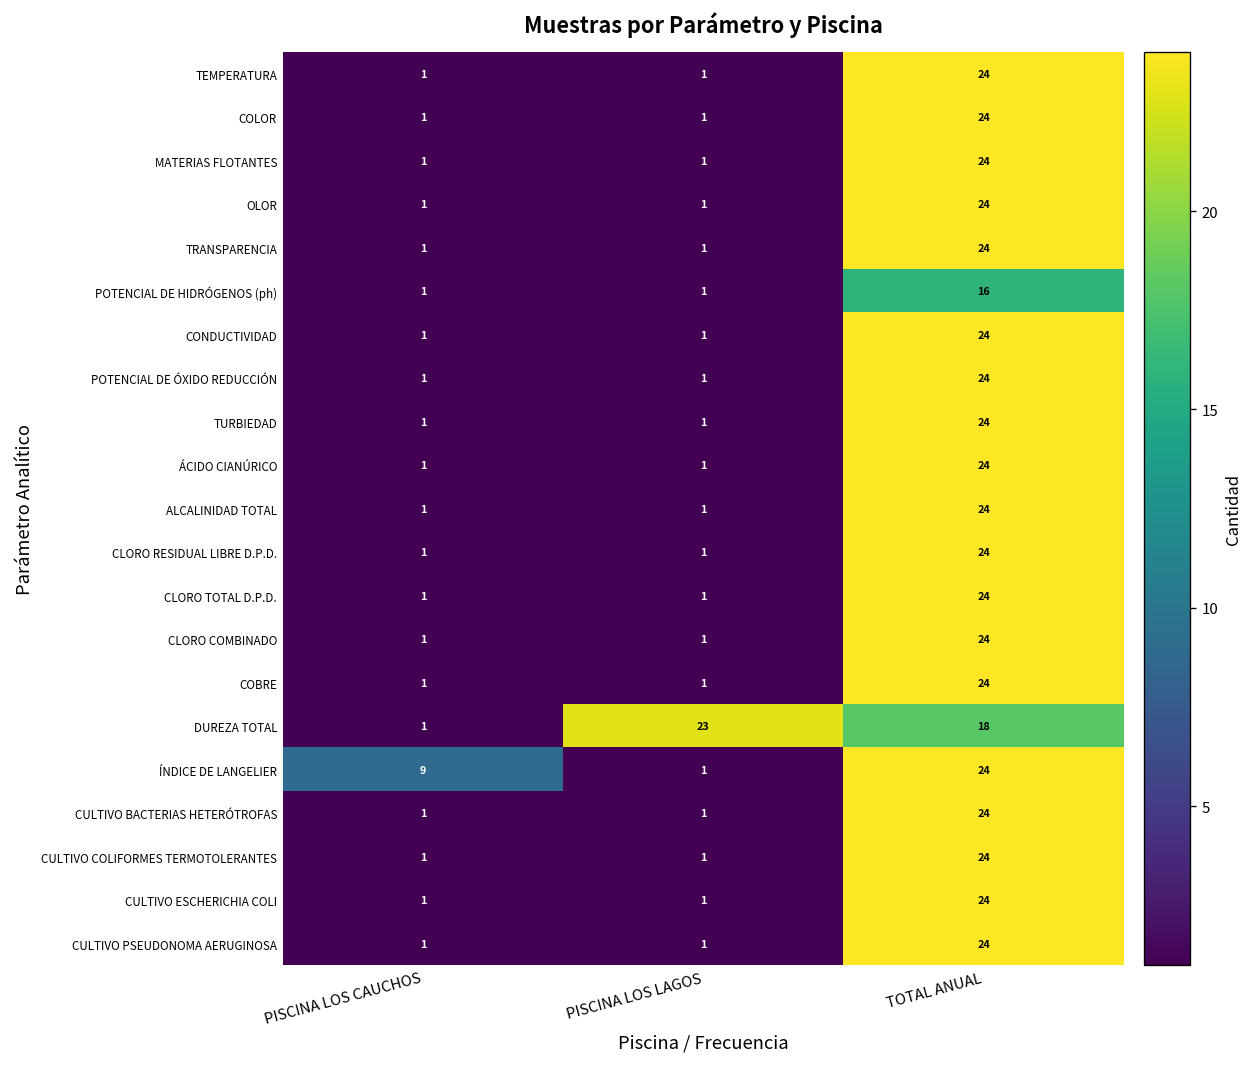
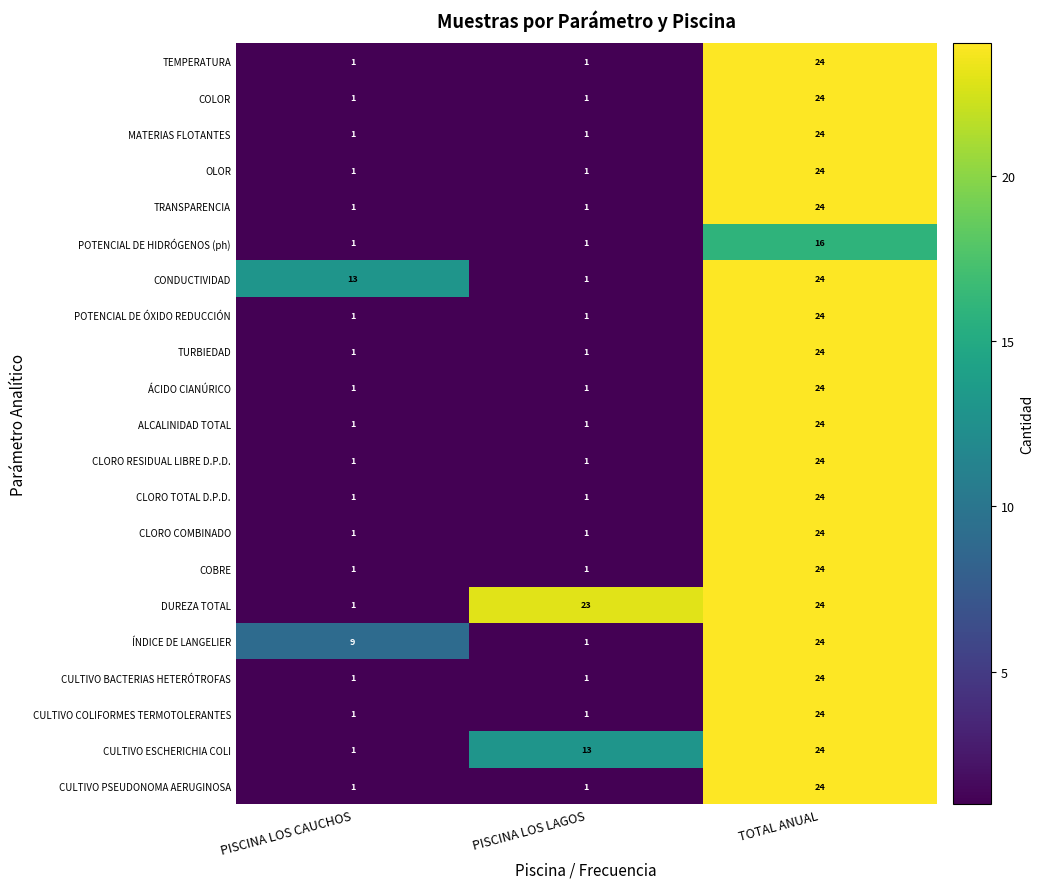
  {
    "TEMPERATURA": {
      "PISCINA LOS CAUCHOS": 1,
      "PISCINA LOS LAGOS": 1,
      "TOTAL ANUAL": 24
    },
    "COLOR": {
      "PISCINA LOS CAUCHOS": 1,
      "PISCINA LOS LAGOS": 1,
      "TOTAL ANUAL": 24
    },
    "MATERIAS FLOTANTES": {
      "PISCINA LOS CAUCHOS": 1,
      "PISCINA LOS LAGOS": 1,
      "TOTAL ANUAL": 24
    },
    "OLOR": {
      "PISCINA LOS CAUCHOS": 1,
      "PISCINA LOS LAGOS": 1,
      "TOTAL ANUAL": 24
    },
    "TRANSPARENCIA": {
      "PISCINA LOS CAUCHOS": 1,
      "PISCINA LOS LAGOS": 1,
      "TOTAL ANUAL": 24
    },
    "POTENCIAL DE HIDRÓGENOS (ph)": {
      "PISCINA LOS CAUCHOS": 1,
      "PISCINA LOS LAGOS": 1,
      "TOTAL ANUAL": 16
    },
    "CONDUCTIVIDAD": {
-     "PISCINA LOS CAUCHOS": 1,
+     "PISCINA LOS CAUCHOS": 13,
      "PISCINA LOS LAGOS": 1,
      "TOTAL ANUAL": 24
    },
    "POTENCIAL DE ÓXIDO REDUCCIÓN": {
      "PISCINA LOS CAUCHOS": 1,
      "PISCINA LOS LAGOS": 1,
      "TOTAL ANUAL": 24
    },
    "TURBIEDAD": {
      "PISCINA LOS CAUCHOS": 1,
      "PISCINA LOS LAGOS": 1,
      "TOTAL ANUAL": 24
    },
    "ÁCIDO CIANÚRICO": {
      "PISCINA LOS CAUCHOS": 1,
      "PISCINA LOS LAGOS": 1,
      "TOTAL ANUAL": 24
    },
    "ALCALINIDAD TOTAL": {
      "PISCINA LOS CAUCHOS": 1,
      "PISCINA LOS LAGOS": 1,
      "TOTAL ANUAL": 24
    },
    "CLORO RESIDUAL LIBRE D.P.D.": {
      "PISCINA LOS CAUCHOS": 1,
      "PISCINA LOS LAGOS": 1,
      "TOTAL ANUAL": 24
    },
    "CLORO TOTAL D.P.D.": {
      "PISCINA LOS CAUCHOS": 1,
      "PISCINA LOS LAGOS": 1,
      "TOTAL ANUAL": 24
    },
    "CLORO COMBINADO": {
      "PISCINA LOS CAUCHOS": 1,
      "PISCINA LOS LAGOS": 1,
      "TOTAL ANUAL": 24
    },
    "COBRE": {
      "PISCINA LOS CAUCHOS": 1,
      "PISCINA LOS LAGOS": 1,
      "TOTAL ANUAL": 24
    },
    "DUREZA TOTAL": {
      "PISCINA LOS CAUCHOS": 1,
      "PISCINA LOS LAGOS": 23,
-     "TOTAL ANUAL": 18
+     "TOTAL ANUAL": 24
    },
    "ÍNDICE DE LANGELIER": {
      "PISCINA LOS CAUCHOS": 9,
      "PISCINA LOS LAGOS": 1,
      "TOTAL ANUAL": 24
    },
    "CULTIVO BACTERIAS HETERÓTROFAS": {
      "PISCINA LOS CAUCHOS": 1,
      "PISCINA LOS LAGOS": 1,
      "TOTAL ANUAL": 24
    },
    "CULTIVO COLIFORMES TERMOTOLERANTES": {
      "PISCINA LOS CAUCHOS": 1,
      "PISCINA LOS LAGOS": 1,
      "TOTAL ANUAL": 24
    },
    "CULTIVO ESCHERICHIA COLI": {
      "PISCINA LOS CAUCHOS": 1,
-     "PISCINA LOS LAGOS": 1,
+     "PISCINA LOS LAGOS": 13,
      "TOTAL ANUAL": 24
    },
    "CULTIVO PSEUDONOMA AERUGINOSA": {
      "PISCINA LOS CAUCHOS": 1,
      "PISCINA LOS LAGOS": 1,
      "TOTAL ANUAL": 24
    }
  }
